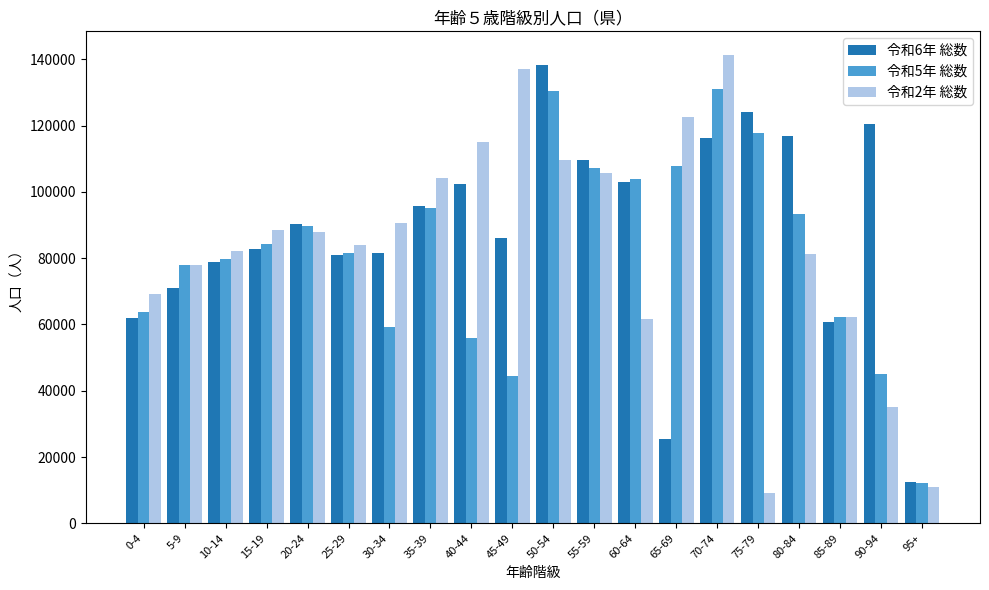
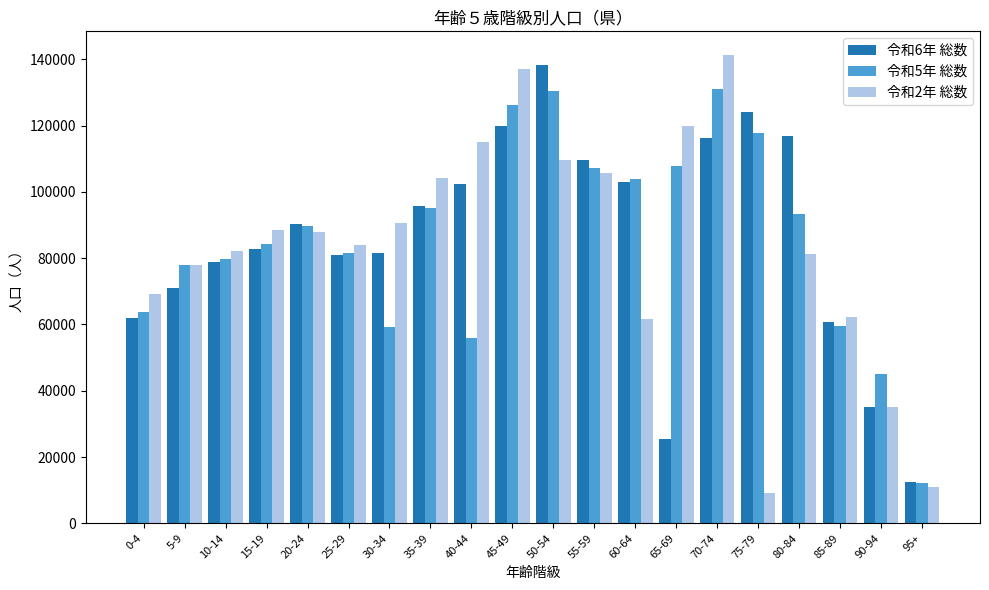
  {
    "令和6年 総数": {
      "0-4": 62000,
      "5-9": 71000,
      "10-14": 79000,
      "15-19": 83000,
      "20-24": 90000,
      "25-29": 81000,
      "30-34": 82000,
      "35-39": 96000,
      "40-44": 102000,
-     "45-49": 86000,
+     "45-49": 120000,
      "50-54": 138000,
      "55-59": 110000,
      "60-64": 103000,
      "65-69": 25000,
      "70-74": 116000,
      "75-79": 124000,
      "80-84": 117000,
      "85-89": 61000,
-     "90-94": 121000,
+     "90-94": 35000,
      "95+": 13000
    },
    "令和5年 総数": {
      "0-4": 64000,
      "5-9": 78000,
      "10-14": 80000,
      "15-19": 84000,
      "20-24": 90000,
      "25-29": 82000,
      "30-34": 59000,
      "35-39": 95000,
      "40-44": 56000,
-     "45-49": 44000,
+     "45-49": 126000,
      "50-54": 130000,
      "55-59": 107000,
      "60-64": 104000,
      "65-69": 108000,
      "70-74": 131000,
      "75-79": 118000,
      "80-84": 93000,
-     "85-89": 62000,
+     "85-89": 60000,
      "90-94": 45000,
      "95+": 12000
    },
    "令和2年 総数": {
      "0-4": 69000,
      "5-9": 78000,
      "10-14": 82000,
      "15-19": 88000,
      "20-24": 88000,
      "25-29": 84000,
      "30-34": 91000,
      "35-39": 104000,
      "40-44": 115000,
      "45-49": 137000,
      "50-54": 110000,
      "55-59": 106000,
      "60-64": 62000,
-     "65-69": 123000,
+     "65-69": 120000,
      "70-74": 141000,
      "75-79": 9000,
      "80-84": 81000,
      "85-89": 62000,
      "90-94": 35000,
      "95+": 11000
    }
  }
